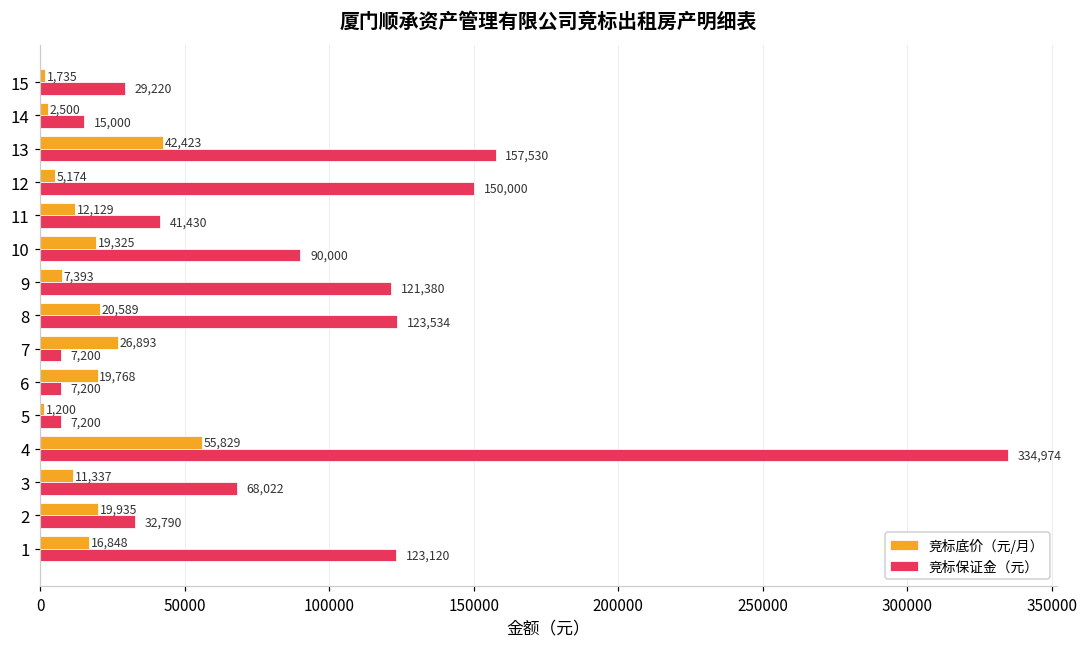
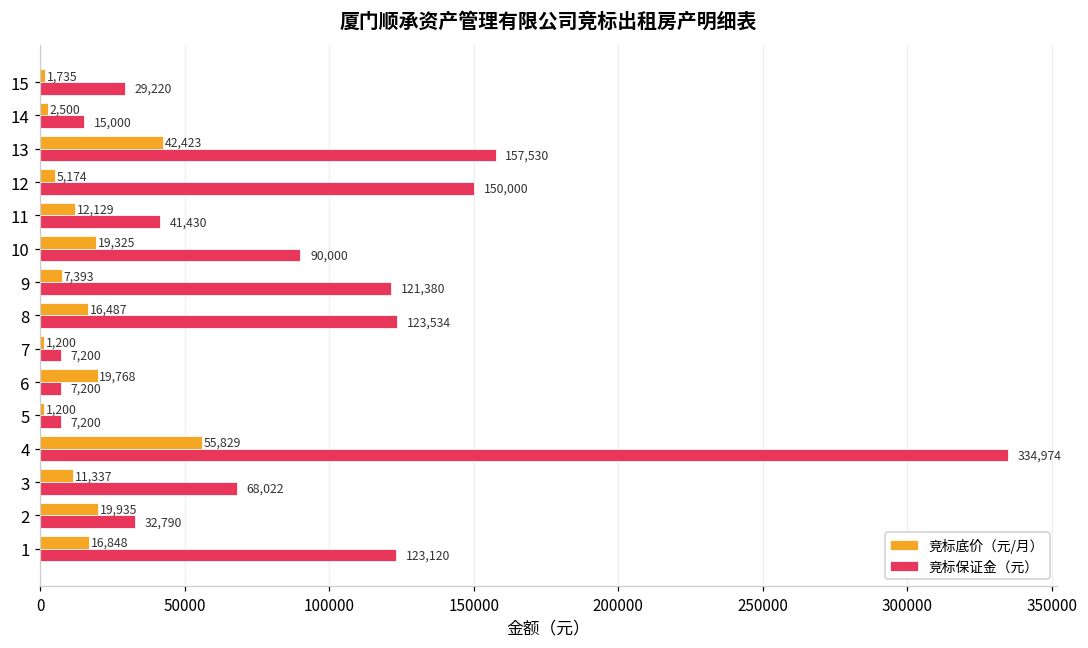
  {
    "竞标底价（元/月）": {
      "15": "1,735",
      "14": "2,500",
      "13": "42,423",
      "12": "5,174",
      "11": "12,129",
      "10": "19,325",
      "9": "7,393",
-     "8": "20,589",
-     "7": "26,893",
+     "8": "16,487",
+     "7": "1,200",
      "6": "19,768",
      "5": "1,200",
      "4": "55,829",
      "3": "11,337",
      "2": "19,935",
      "1": "16,848"
    },
    "竞标保证金（元）": {
      "15": "29,220",
      "14": "15,000",
      "13": "157,530",
      "12": "150,000",
      "11": "41,430",
      "10": "90,000",
      "9": "121,380",
      "8": "123,534",
      "7": "7,200",
      "6": "7,200",
      "5": "7,200",
      "4": "334,974",
      "3": "68,022",
      "2": "32,790",
      "1": "123,120"
    }
  }
